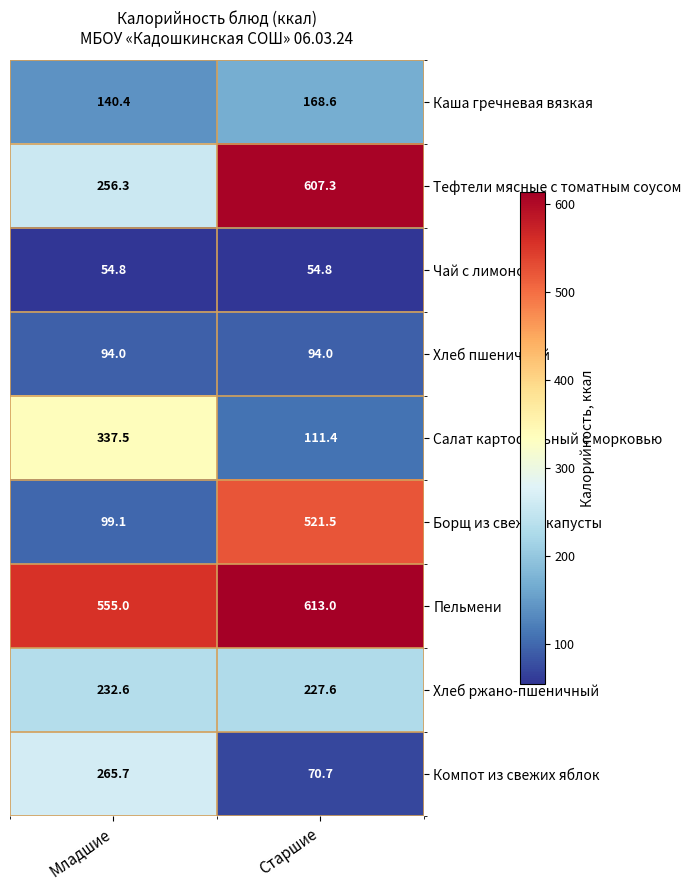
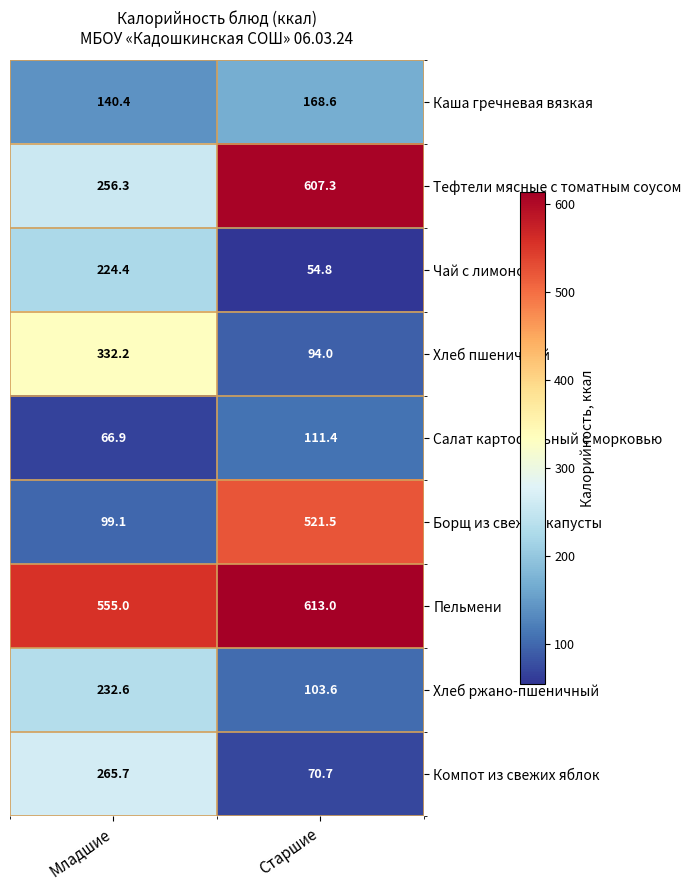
  {
    "Каша гречневая вязкая": {
      "Младшие": 140.4,
      "Старшие": 168.6
    },
    "Тефтели мясные с томатным соусом": {
      "Младшие": 256.3,
      "Старшие": 607.3
    },
    "Чай с лимоном": {
-     "Младшие": 54.8,
+     "Младшие": 224.4,
      "Старшие": 54.8
    },
    "Хлеб пшеничный": {
-     "Младшие": 94.0,
+     "Младшие": 332.2,
      "Старшие": 94.0
    },
    "Салат картофельный с морковью": {
-     "Младшие": 337.5,
+     "Младшие": 66.9,
      "Старшие": 111.4
    },
    "Борщ из свежей капусты": {
      "Младшие": 99.1,
      "Старшие": 521.5
    },
    "Пельмени": {
      "Младшие": 555.0,
      "Старшие": 613.0
    },
    "Хлеб ржано-пшеничный": {
      "Младшие": 232.6,
-     "Старшие": 227.6
+     "Старшие": 103.6
    },
    "Компот из свежих яблок": {
      "Младшие": 265.7,
      "Старшие": 70.7
    }
  }
